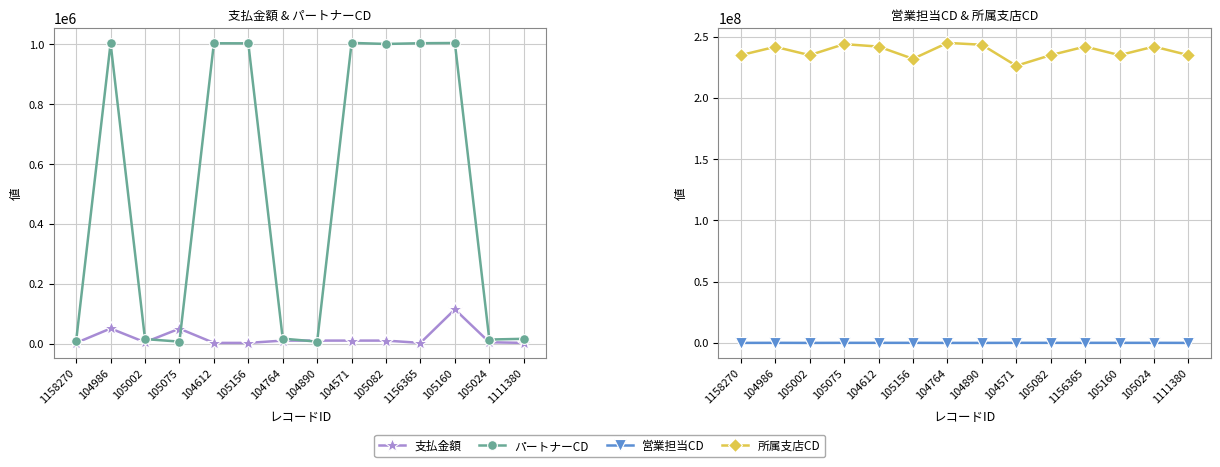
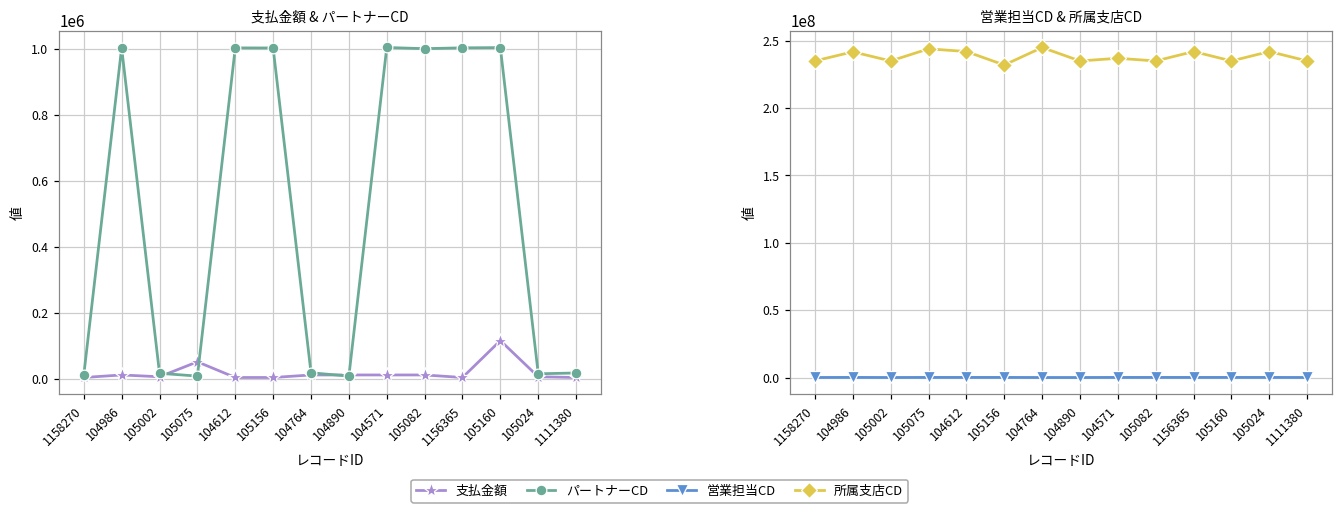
  {
    "支払金額 & パートナーCD": {
      "支払金額": {
-       "104986": 50000,
+       "104986": 10000,
        "105002": 10000,
        "105075": 50000,
        "104612": 0,
        "105156": 0,
        "104571": 10000,
        "105082": 10000,
        "1156365": 0,
        "105160": 120000,
        "105024": 10000,
        "1111380": 0
      },
      "パートナーCD": {
        "104986": 1000000,
        "105002": 20000,
        "105075": 10000,
        "104612": 1000000,
        "105156": 1000000,
        "104571": 1000000,
        "105082": 1000000,
        "1156365": 1000000,
        "105160": 1000000,
        "105024": 10000,
        "1111380": 20000
      }
    },
    "営業担当CD & 所属支店CD": {
      "営業担当CD": {
        "1158270": 0,
        "104986": 0,
        "105002": 0,
        "105075": 0,
        "104612": 0,
        "105156": 0,
        "104764": 0,
        "104890": 0,
        "104571": 0,
        "105082": 0,
        "1156365": 0,
        "105160": 0,
        "105024": 0,
        "1111380": 0
      },
      "所属支店CD": {
        "1158270": 235000000,
        "104986": 242000000,
        "105002": 235000000,
        "105075": 244000000,
        "104612": 242000000,
        "105156": 232000000,
        "104764": 245000000,
-       "104890": 244000000,
-       "104571": 226000000,
+       "104890": 235000000,
+       "104571": 237000000,
        "105082": 235000000,
        "1156365": 242000000,
        "105160": 235000000,
        "105024": 242000000,
        "1111380": 235000000
      }
    }
  }
